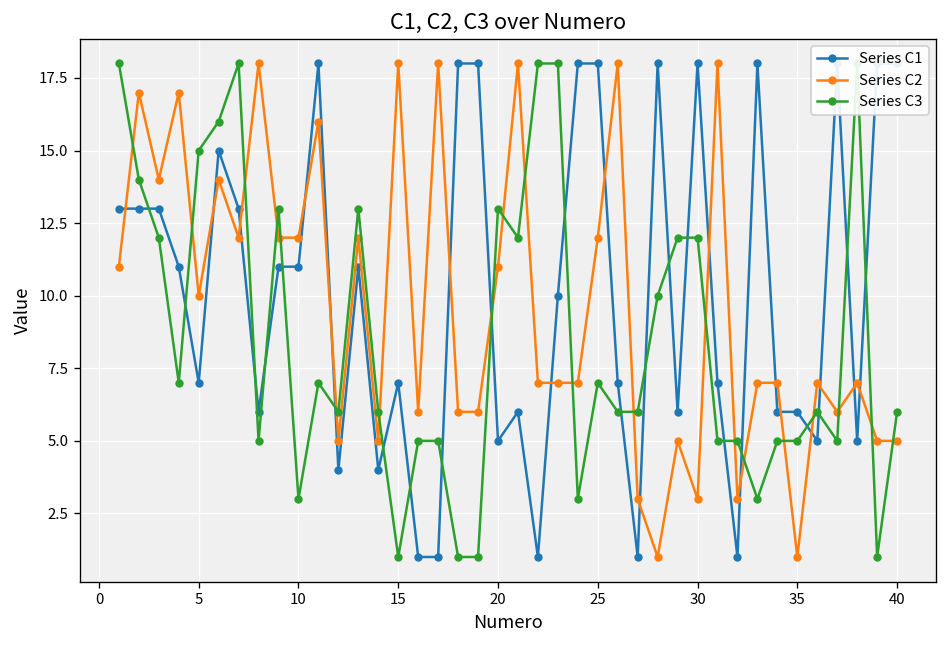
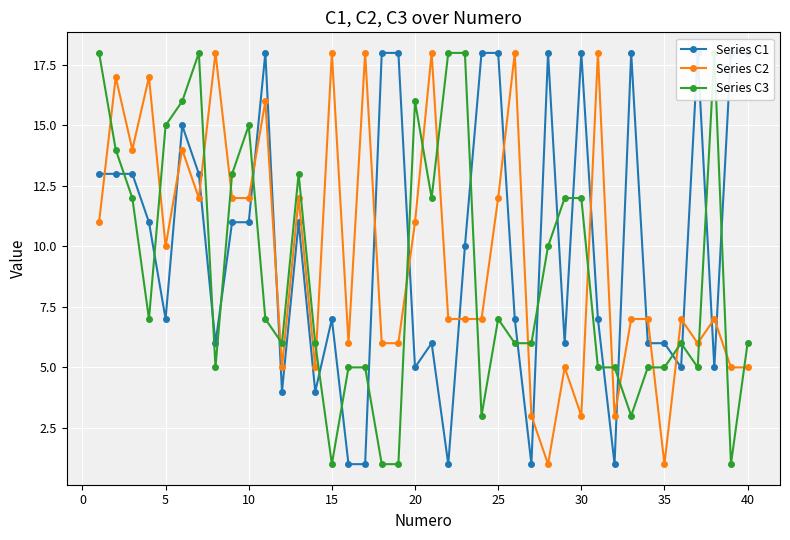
  {
    "Series C1": {
      "5": 7,
      "10": 11,
      "15": 7,
      "20": 5,
      "25": 18,
      "30": 18,
      "35": 6
    },
    "Series C2": {
      "5": 10,
      "10": 12,
      "15": 18,
      "20": 11,
      "25": 12,
      "30": 3,
      "35": 1,
      "40": 5
    },
    "Series C3": {
      "5": 15,
-     "10": 3,
+     "10": 15,
      "15": 1,
-     "20": 13,
+     "20": 16,
      "25": 7,
      "30": 12,
      "35": 5,
      "40": 6
    }
  }
